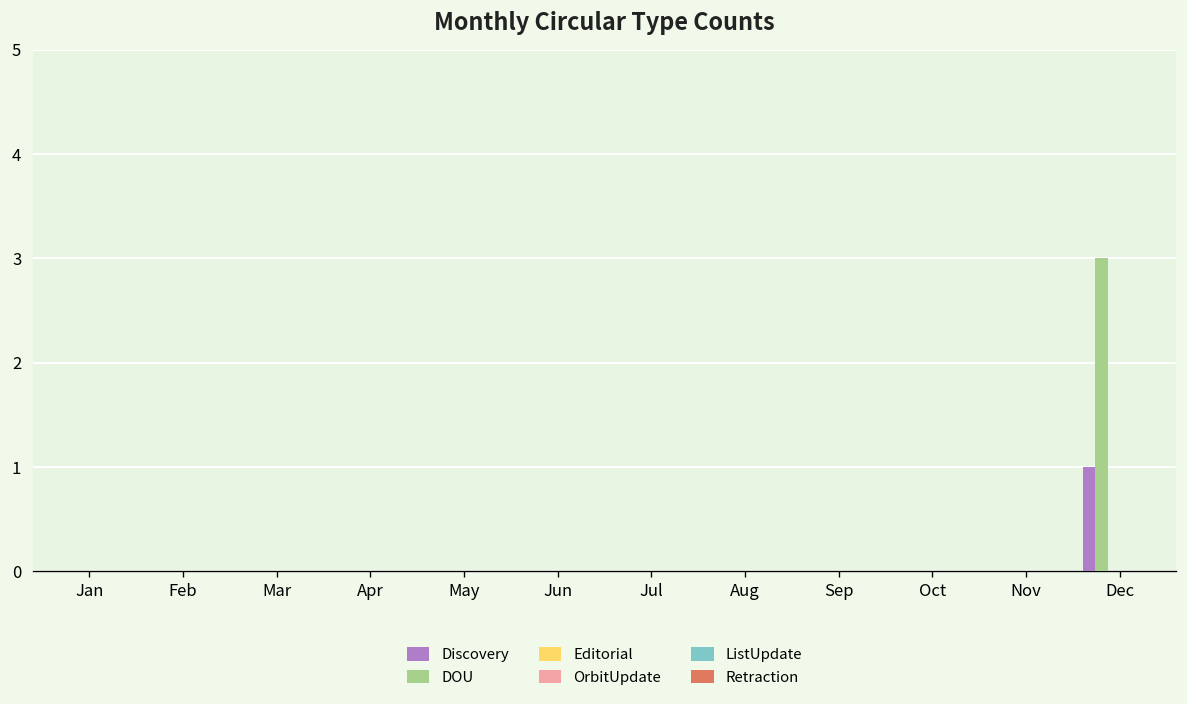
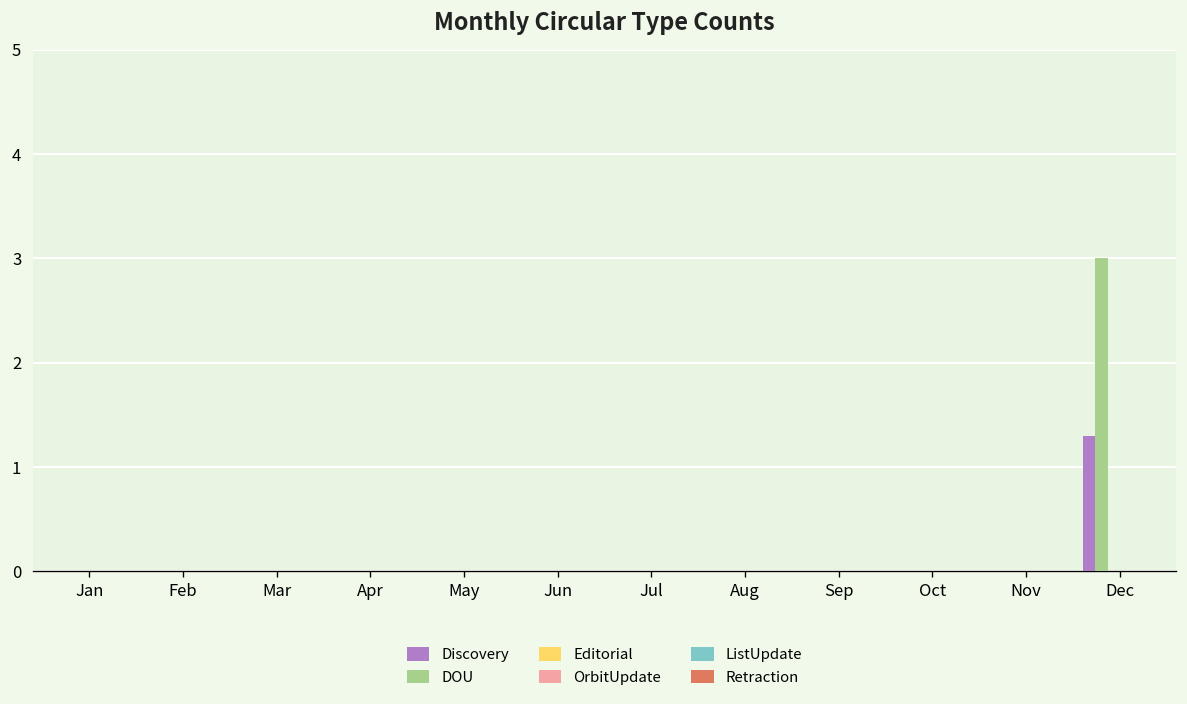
  {
    "Discovery": {
      "Jan": 0.0,
      "Feb": 0.0,
      "Mar": 0.0,
      "Apr": 0.0,
      "May": 0.0,
      "Jun": 0.0,
      "Jul": 0.0,
      "Aug": 0.0,
      "Sep": 0.0,
      "Oct": 0.0,
      "Nov": 0.0,
-     "Dec": 1.0
+     "Dec": 1.3
    },
    "DOU": {
      "Jan": 0.0,
      "Feb": 0.0,
      "Mar": 0.0,
      "Apr": 0.0,
      "May": 0.0,
      "Jun": 0.0,
      "Jul": 0.0,
      "Aug": 0.0,
      "Sep": 0.0,
      "Oct": 0.0,
      "Nov": 0.0,
      "Dec": 3.0
    },
    "Editorial": {
      "Jan": 0.0,
      "Feb": 0.0,
      "Mar": 0.0,
      "Apr": 0.0,
      "May": 0.0,
      "Jun": 0.0,
      "Jul": 0.0,
      "Aug": 0.0,
      "Sep": 0.0,
      "Oct": 0.0,
      "Nov": 0.0,
      "Dec": 0.0
    },
    "OrbitUpdate": {
      "Jan": 0.0,
      "Feb": 0.0,
      "Mar": 0.0,
      "Apr": 0.0,
      "May": 0.0,
      "Jun": 0.0,
      "Jul": 0.0,
      "Aug": 0.0,
      "Sep": 0.0,
      "Oct": 0.0,
      "Nov": 0.0,
      "Dec": 0.0
    },
    "ListUpdate": {
      "Jan": 0.0,
      "Feb": 0.0,
      "Mar": 0.0,
      "Apr": 0.0,
      "May": 0.0,
      "Jun": 0.0,
      "Jul": 0.0,
      "Aug": 0.0,
      "Sep": 0.0,
      "Oct": 0.0,
      "Nov": 0.0,
      "Dec": 0.0
    },
    "Retraction": {
      "Jan": 0.0,
      "Feb": 0.0,
      "Mar": 0.0,
      "Apr": 0.0,
      "May": 0.0,
      "Jun": 0.0,
      "Jul": 0.0,
      "Aug": 0.0,
      "Sep": 0.0,
      "Oct": 0.0,
      "Nov": 0.0,
      "Dec": 0.0
    }
  }
